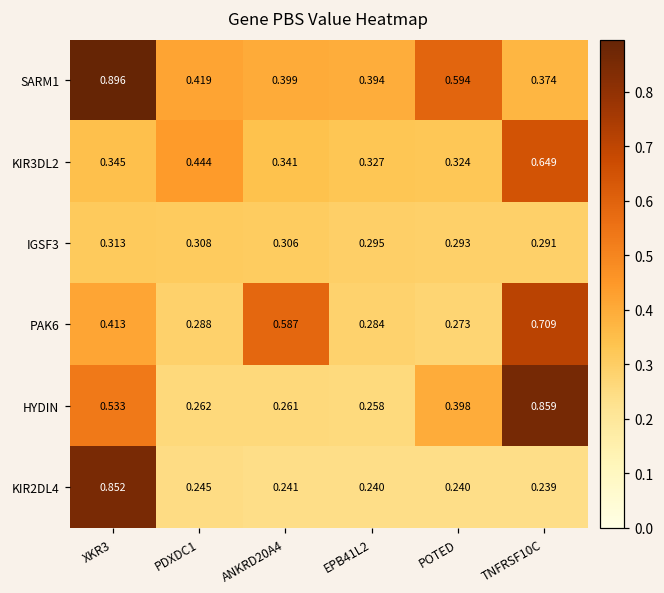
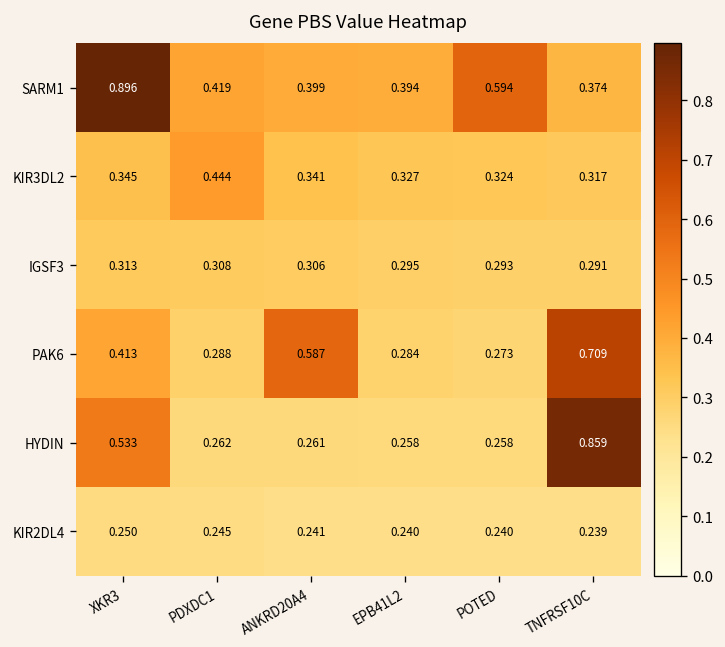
  {
    "SARM1": {
      "XKR3": 0.896,
      "PDXDC1": 0.419,
      "ANKRD20A4": 0.399,
      "EPB41L2": 0.394,
      "POTED": 0.594,
      "TNFRSF10C": 0.374
    },
    "KIR3DL2": {
      "XKR3": 0.345,
      "PDXDC1": 0.444,
      "ANKRD20A4": 0.341,
      "EPB41L2": 0.327,
      "POTED": 0.324,
-     "TNFRSF10C": 0.649
+     "TNFRSF10C": 0.317
    },
    "IGSF3": {
      "XKR3": 0.313,
      "PDXDC1": 0.308,
      "ANKRD20A4": 0.306,
      "EPB41L2": 0.295,
      "POTED": 0.293,
      "TNFRSF10C": 0.291
    },
    "PAK6": {
      "XKR3": 0.413,
      "PDXDC1": 0.288,
      "ANKRD20A4": 0.587,
      "EPB41L2": 0.284,
      "POTED": 0.273,
      "TNFRSF10C": 0.709
    },
    "HYDIN": {
      "XKR3": 0.533,
      "PDXDC1": 0.262,
      "ANKRD20A4": 0.261,
      "EPB41L2": 0.258,
-     "POTED": 0.398,
+     "POTED": 0.258,
      "TNFRSF10C": 0.859
    },
    "KIR2DL4": {
-     "XKR3": 0.852,
+     "XKR3": 0.250,
      "PDXDC1": 0.245,
      "ANKRD20A4": 0.241,
      "EPB41L2": 0.240,
      "POTED": 0.240,
      "TNFRSF10C": 0.239
    }
  }
